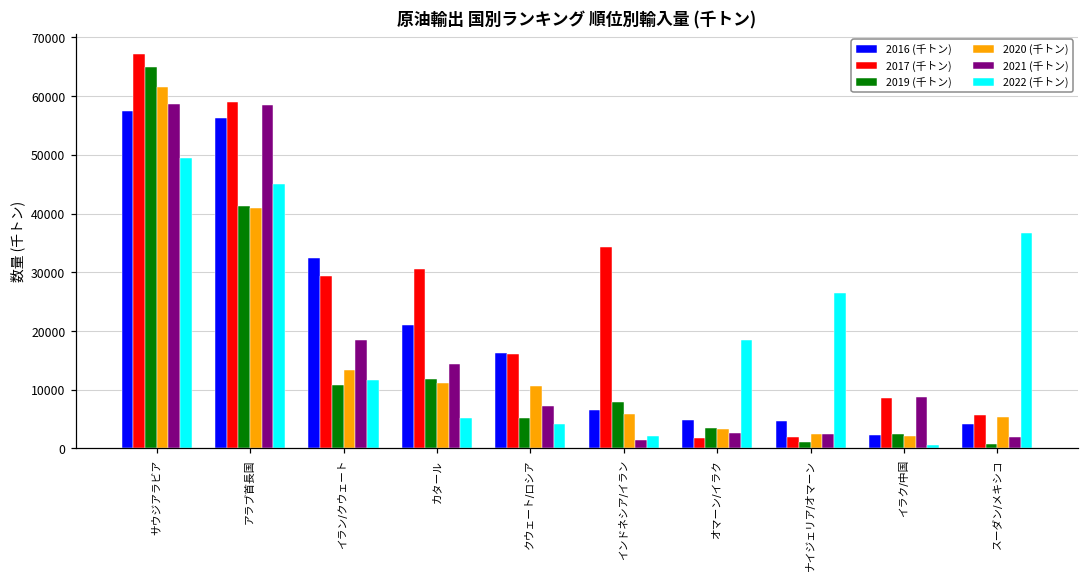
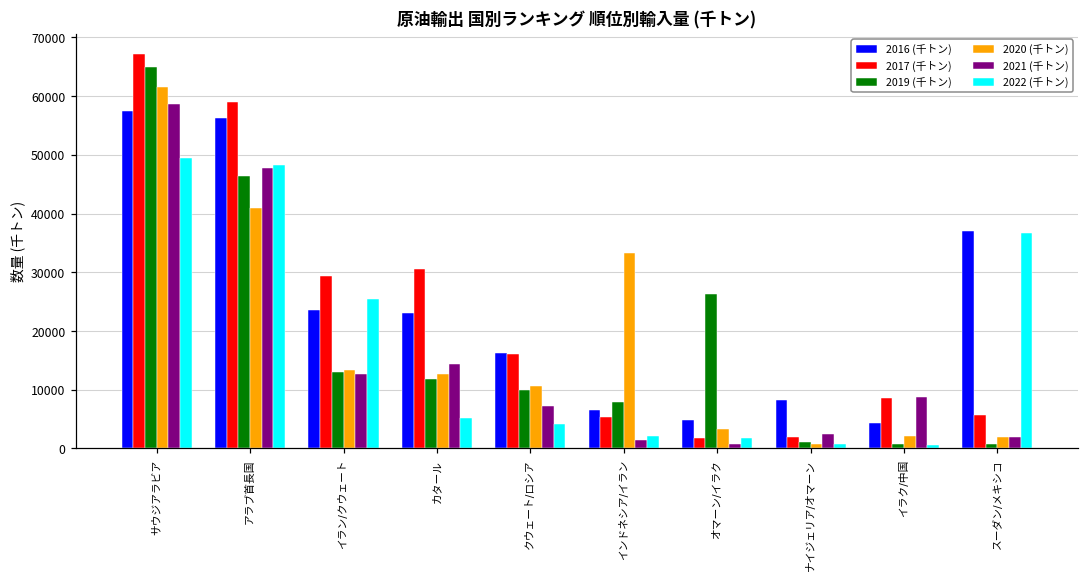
  {
    "2016 (千トン)": {
      "サウジアラビア": 57000,
      "アラブ首長国": 56000,
-     "イラン/クウェート": 32000,
-     "カタール": 21000,
+     "イラン/クウェート": 24000,
+     "カタール": 23000,
      "クウェート/ロシア": 16000,
      "インドネシア/イラン": 7000,
      "オマーン/イラク": 5000,
-     "ナイジェリア/オマーン": 5000,
-     "イラク/中国": 2000,
-     "スーダン/メキシコ": 4000
+     "ナイジェリア/オマーン": 8000,
+     "イラク/中国": 4000,
+     "スーダン/メキシコ": 37000
    },
    "2017 (千トン)": {
      "サウジアラビア": 67000,
      "アラブ首長国": 59000,
      "イラン/クウェート": 29000,
      "カタール": 31000,
      "クウェート/ロシア": 16000,
-     "インドネシア/イラン": 34000,
+     "インドネシア/イラン": 5000,
      "オマーン/イラク": 2000,
      "ナイジェリア/オマーン": 2000,
      "イラク/中国": 9000,
      "スーダン/メキシコ": 6000
    },
    "2019 (千トン)": {
      "サウジアラビア": 65000,
-     "アラブ首長国": 41000,
-     "イラン/クウェート": 11000,
+     "アラブ首長国": 46000,
+     "イラン/クウェート": 13000,
      "カタール": 12000,
-     "クウェート/ロシア": 5000,
+     "クウェート/ロシア": 10000,
      "インドネシア/イラン": 8000,
-     "オマーン/イラク": 4000,
+     "オマーン/イラク": 26000,
      "ナイジェリア/オマーン": 1000,
-     "イラク/中国": 2000,
+     "イラク/中国": 1000,
      "スーダン/メキシコ": 1000
    },
    "2020 (千トン)": {
      "サウジアラビア": 61000,
      "アラブ首長国": 41000,
      "イラン/クウェート": 13000,
-     "カタール": 11000,
+     "カタール": 13000,
      "クウェート/ロシア": 11000,
-     "インドネシア/イラン": 6000,
+     "インドネシア/イラン": 33000,
      "オマーン/イラク": 3000,
-     "ナイジェリア/オマーン": 2000,
+     "ナイジェリア/オマーン": 1000,
      "イラク/中国": 2000,
-     "スーダン/メキシコ": 5000
+     "スーダン/メキシコ": 2000
    },
    "2021 (千トン)": {
      "サウジアラビア": 59000,
-     "アラブ首長国": 59000,
-     "イラン/クウェート": 19000,
+     "アラブ首長国": 48000,
+     "イラン/クウェート": 13000,
      "カタール": 14000,
      "クウェート/ロシア": 7000,
      "インドネシア/イラン": 1000,
-     "オマーン/イラク": 3000,
+     "オマーン/イラク": 1000,
      "ナイジェリア/オマーン": 3000,
      "イラク/中国": 9000,
      "スーダン/メキシコ": 2000
    },
    "2022 (千トン)": {
      "サウジアラビア": 49000,
-     "アラブ首長国": 45000,
-     "イラン/クウェート": 12000,
+     "アラブ首長国": 48000,
+     "イラン/クウェート": 25000,
      "カタール": 5000,
      "クウェート/ロシア": 4000,
      "インドネシア/イラン": 2000,
-     "オマーン/イラク": 18000,
-     "ナイジェリア/オマーン": 26000,
+     "オマーン/イラク": 2000,
+     "ナイジェリア/オマーン": 1000,
      "イラク/中国": 1000,
      "スーダン/メキシコ": 37000
    }
  }
